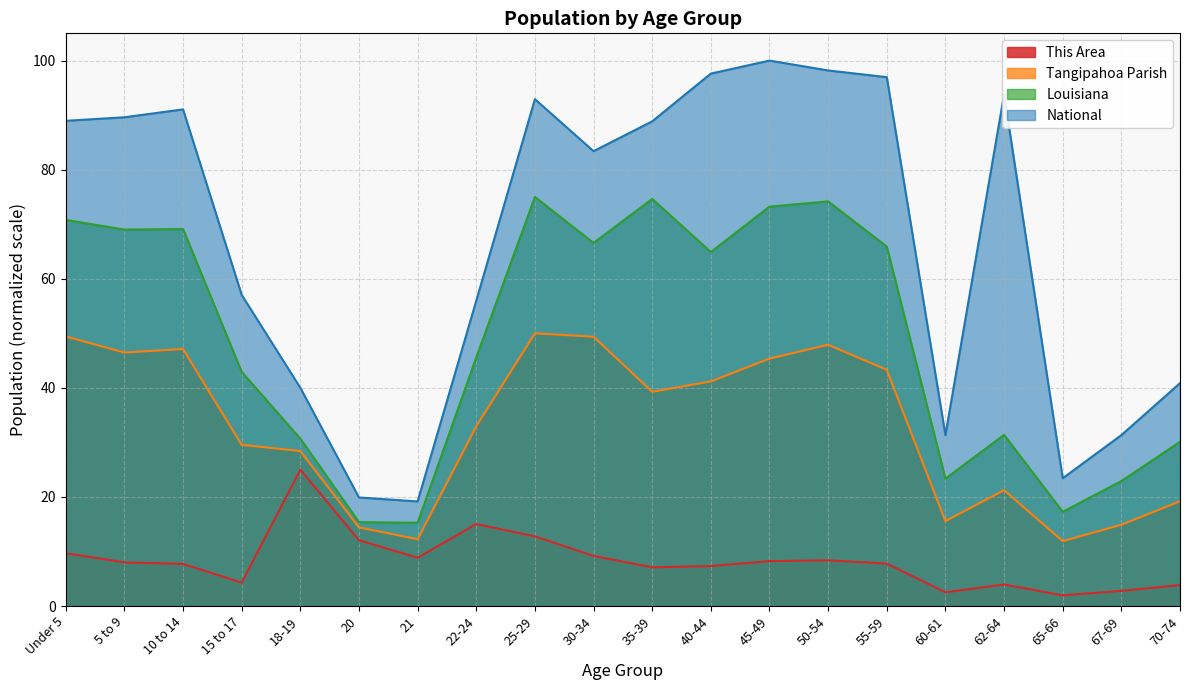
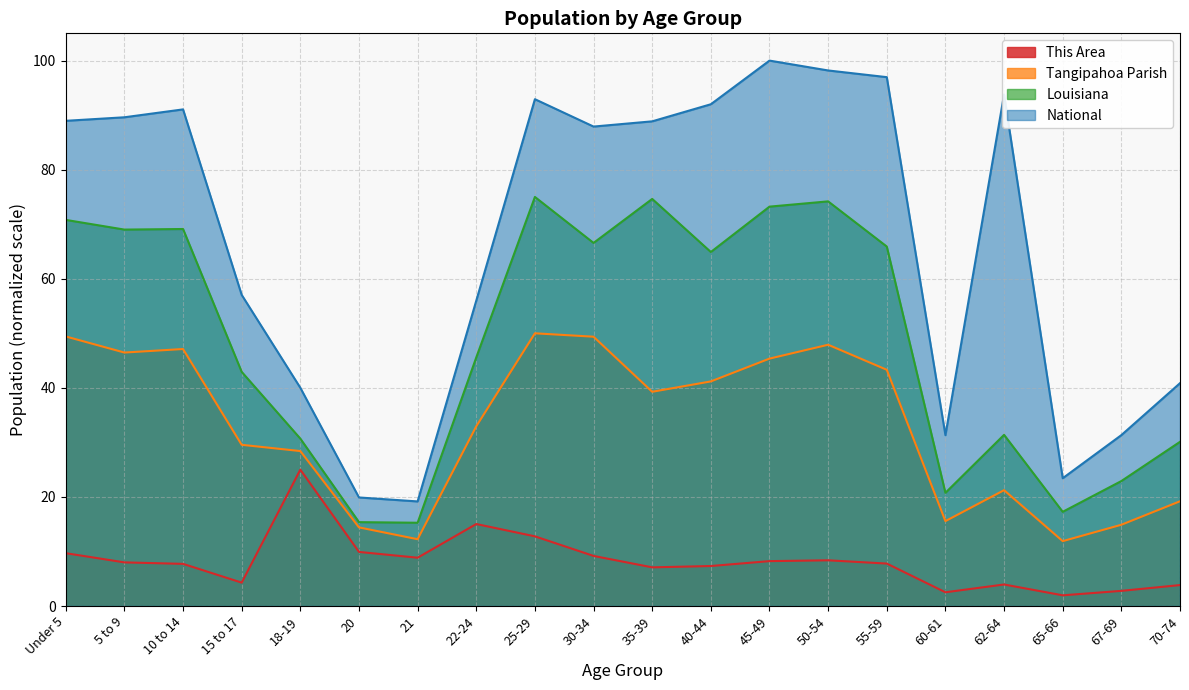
  {
    "This Area": {
      "Under 5": 10,
      "5 to 9": 8,
      "10 to 14": 8,
      "15 to 17": 4,
      "18-19": 25,
-     "20": 12,
+     "20": 10,
      "21": 9,
      "22-24": 15,
      "25-29": 13,
      "30-34": 9,
      "35-39": 7,
      "40-44": 7,
      "45-49": 8,
      "50-54": 8,
      "55-59": 8,
      "60-61": 3,
      "62-64": 4,
      "65-66": 2,
      "67-69": 3,
      "70-74": 4
    },
    "Tangipahoa Parish": {
      "Under 5": 49,
      "5 to 9": 46,
      "10 to 14": 47,
      "15 to 17": 30,
      "18-19": 28,
      "20": 14,
      "21": 12,
      "22-24": 33,
      "25-29": 50,
      "30-34": 49,
      "35-39": 39,
      "40-44": 41,
      "45-49": 45,
      "50-54": 48,
      "55-59": 43,
      "60-61": 16,
      "62-64": 21,
      "65-66": 12,
      "67-69": 15,
      "70-74": 19
    },
    "Louisiana": {
      "Under 5": 71,
      "5 to 9": 69,
      "10 to 14": 69,
      "15 to 17": 43,
      "18-19": 31,
      "20": 15,
      "21": 15,
      "22-24": 46,
      "25-29": 75,
      "30-34": 67,
      "35-39": 75,
      "40-44": 65,
      "45-49": 73,
      "50-54": 74,
      "55-59": 66,
-     "60-61": 23,
+     "60-61": 21,
      "62-64": 31,
      "65-66": 17,
      "67-69": 23,
      "70-74": 30
    },
    "National": {
      "Under 5": 89,
      "5 to 9": 90,
      "10 to 14": 91,
      "15 to 17": 57,
      "18-19": 40,
      "20": 20,
      "21": 19,
      "22-24": 56,
      "25-29": 93,
-     "30-34": 83,
+     "30-34": 88,
      "35-39": 89,
-     "40-44": 98,
+     "40-44": 92,
      "45-49": 100,
      "50-54": 98,
      "55-59": 97,
      "60-61": 31,
      "65-66": 23,
      "67-69": 31,
      "70-74": 41
    }
  }
